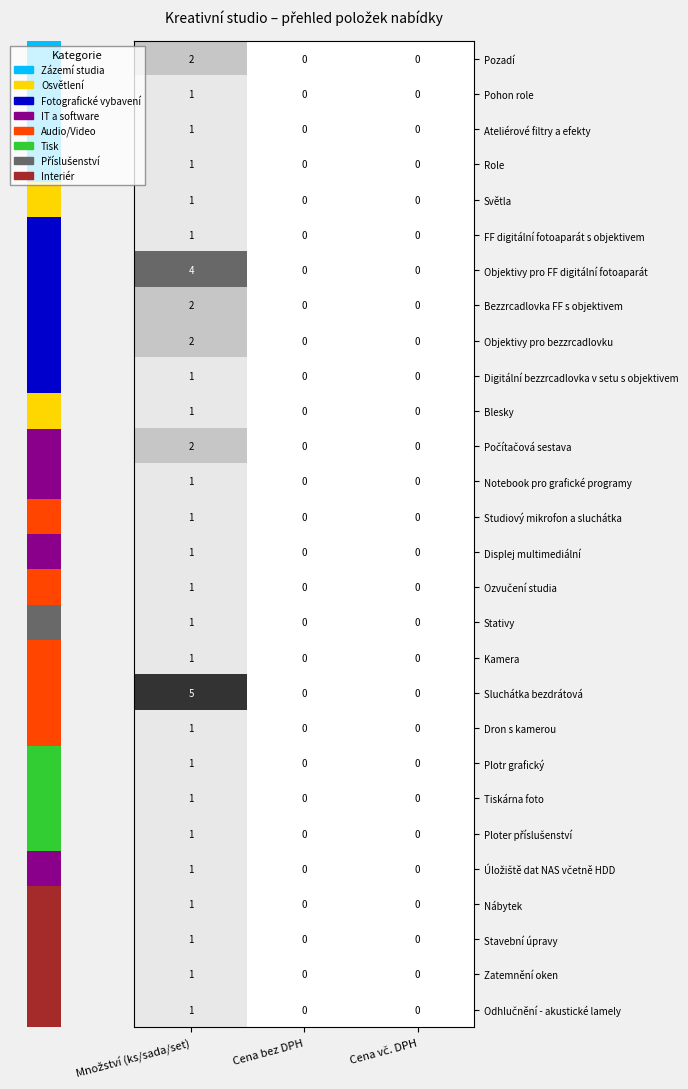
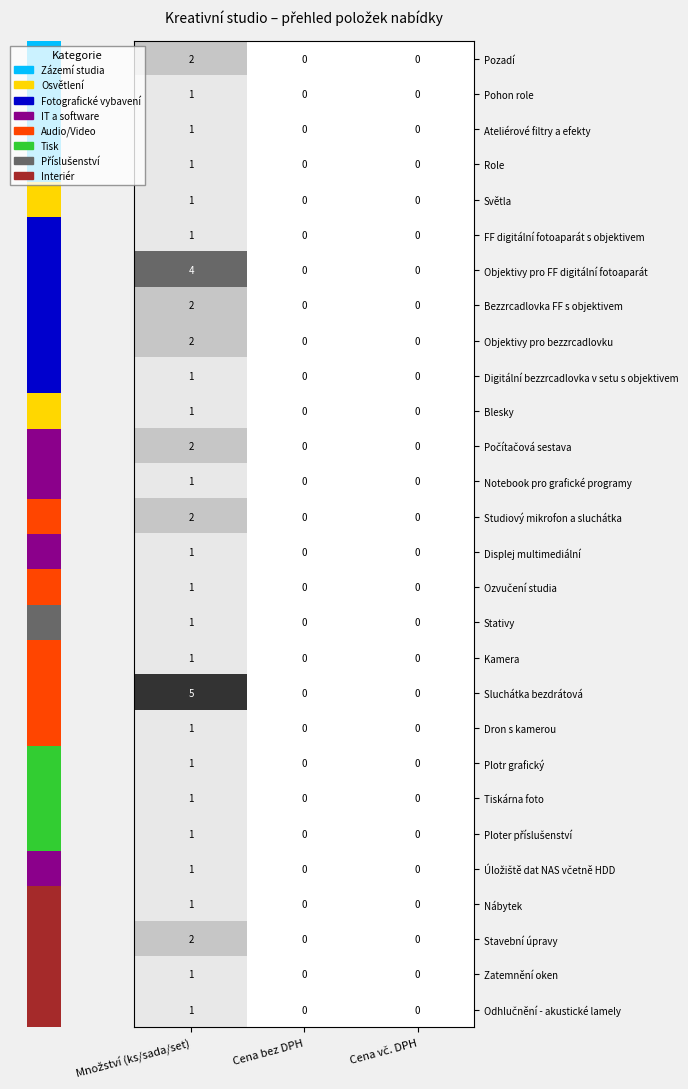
  {
    "Pozadí": {
      "Množství (ks/sada/set)": 2,
      "Cena bez DPH": 0,
      "Cena vč. DPH": 0
    },
    "Pohon role": {
      "Množství (ks/sada/set)": 1,
      "Cena bez DPH": 0,
      "Cena vč. DPH": 0
    },
    "Ateliérové filtry a efekty": {
      "Množství (ks/sada/set)": 1,
      "Cena bez DPH": 0,
      "Cena vč. DPH": 0
    },
    "Role": {
      "Množství (ks/sada/set)": 1,
      "Cena bez DPH": 0,
      "Cena vč. DPH": 0
    },
    "Světla": {
      "Množství (ks/sada/set)": 1,
      "Cena bez DPH": 0,
      "Cena vč. DPH": 0
    },
    "FF digitální fotoaparát s objektivem": {
      "Množství (ks/sada/set)": 1,
      "Cena bez DPH": 0,
      "Cena vč. DPH": 0
    },
    "Objektivy pro FF digitální fotoaparát": {
      "Množství (ks/sada/set)": 4,
      "Cena bez DPH": 0,
      "Cena vč. DPH": 0
    },
    "Bezzrcadlovka FF s objektivem": {
      "Množství (ks/sada/set)": 2,
      "Cena bez DPH": 0,
      "Cena vč. DPH": 0
    },
    "Objektivy pro bezzrcadlovku": {
      "Množství (ks/sada/set)": 2,
      "Cena bez DPH": 0,
      "Cena vč. DPH": 0
    },
    "Digitální bezzrcadlovka v setu s objektivem": {
      "Množství (ks/sada/set)": 1,
      "Cena bez DPH": 0,
      "Cena vč. DPH": 0
    },
    "Blesky": {
      "Množství (ks/sada/set)": 1,
      "Cena bez DPH": 0,
      "Cena vč. DPH": 0
    },
    "Počítačová sestava": {
      "Množství (ks/sada/set)": 2,
      "Cena bez DPH": 0,
      "Cena vč. DPH": 0
    },
    "Notebook pro grafické programy": {
      "Množství (ks/sada/set)": 1,
      "Cena bez DPH": 0,
      "Cena vč. DPH": 0
    },
    "Studiový mikrofon a sluchátka": {
-     "Množství (ks/sada/set)": 1,
+     "Množství (ks/sada/set)": 2,
      "Cena bez DPH": 0,
      "Cena vč. DPH": 0
    },
    "Displej multimediální": {
      "Množství (ks/sada/set)": 1,
      "Cena bez DPH": 0,
      "Cena vč. DPH": 0
    },
    "Ozvučení studia": {
      "Množství (ks/sada/set)": 1,
      "Cena bez DPH": 0,
      "Cena vč. DPH": 0
    },
    "Stativy": {
      "Množství (ks/sada/set)": 1,
      "Cena bez DPH": 0,
      "Cena vč. DPH": 0
    },
    "Kamera": {
      "Množství (ks/sada/set)": 1,
      "Cena bez DPH": 0,
      "Cena vč. DPH": 0
    },
    "Sluchátka bezdrátová": {
      "Množství (ks/sada/set)": 5,
      "Cena bez DPH": 0,
      "Cena vč. DPH": 0
    },
    "Dron s kamerou": {
      "Množství (ks/sada/set)": 1,
      "Cena bez DPH": 0,
      "Cena vč. DPH": 0
    },
    "Plotr grafický": {
      "Množství (ks/sada/set)": 1,
      "Cena bez DPH": 0,
      "Cena vč. DPH": 0
    },
    "Tiskárna foto": {
      "Množství (ks/sada/set)": 1,
      "Cena bez DPH": 0,
      "Cena vč. DPH": 0
    },
    "Ploter příslušenství": {
      "Množství (ks/sada/set)": 1,
      "Cena bez DPH": 0,
      "Cena vč. DPH": 0
    },
    "Úložiště dat NAS včetně HDD": {
      "Množství (ks/sada/set)": 1,
      "Cena bez DPH": 0,
      "Cena vč. DPH": 0
    },
    "Nábytek": {
      "Množství (ks/sada/set)": 1,
      "Cena bez DPH": 0,
      "Cena vč. DPH": 0
    },
    "Stavební úpravy": {
-     "Množství (ks/sada/set)": 1,
+     "Množství (ks/sada/set)": 2,
      "Cena bez DPH": 0,
      "Cena vč. DPH": 0
    },
    "Zatemnění oken": {
      "Množství (ks/sada/set)": 1,
      "Cena bez DPH": 0,
      "Cena vč. DPH": 0
    },
    "Odhlučnění - akustické lamely": {
      "Množství (ks/sada/set)": 1,
      "Cena bez DPH": 0,
      "Cena vč. DPH": 0
    }
  }
